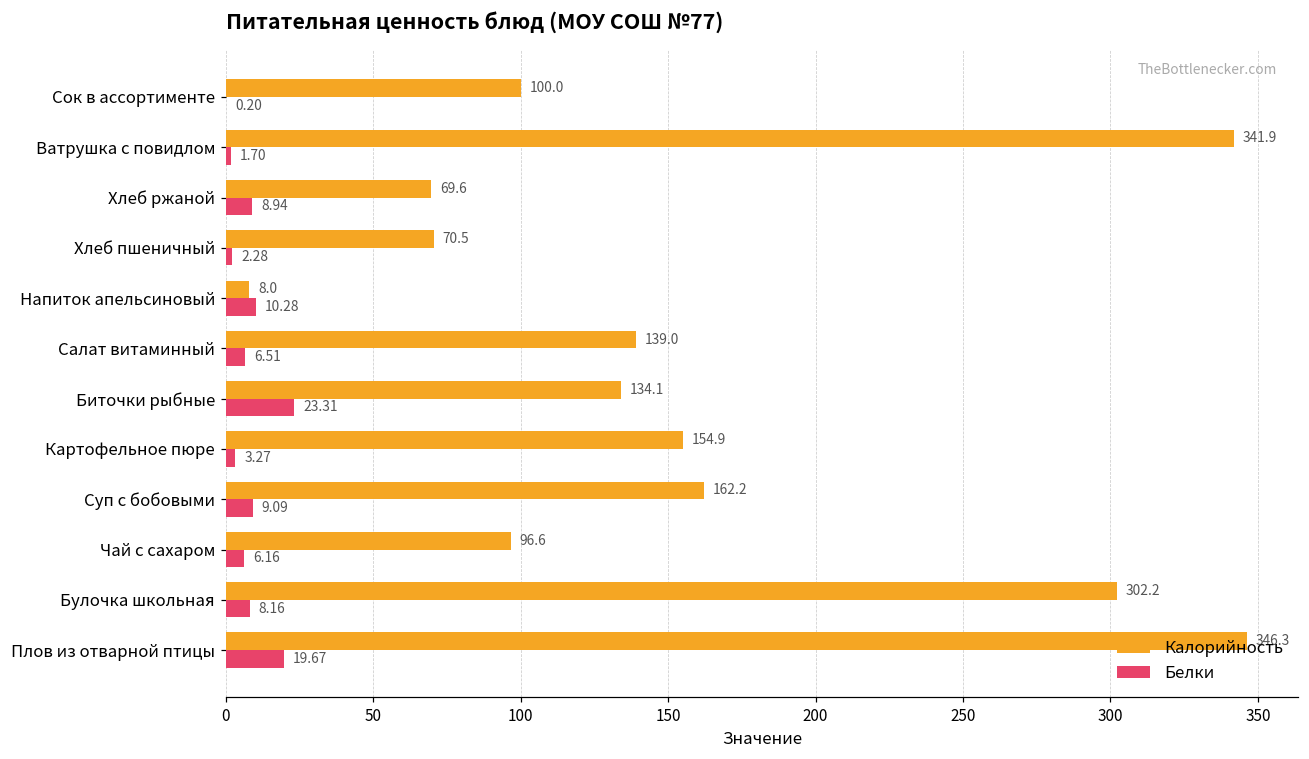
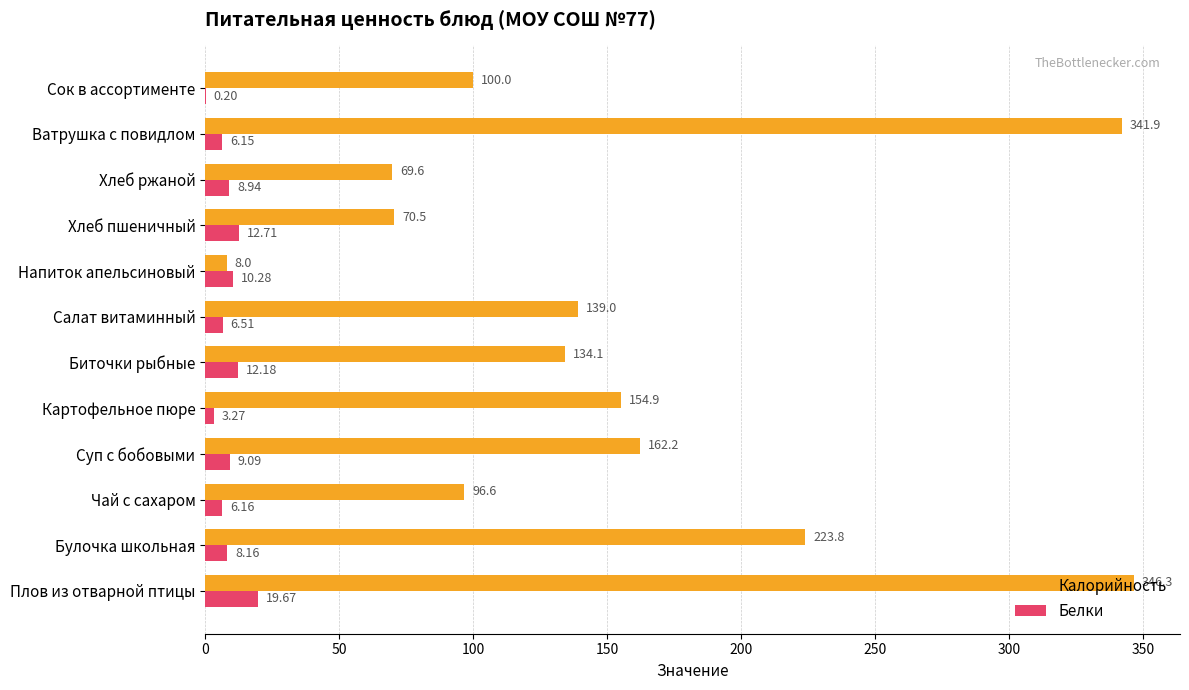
  {
    "Калорийность": {
      "Сок в ассортименте": 100.0,
      "Ватрушка с повидлом": 341.9,
      "Хлеб ржаной": 69.6,
      "Хлеб пшеничный": 70.5,
      "Напиток апельсиновый": 8.0,
      "Салат витаминный": 139.0,
      "Биточки рыбные": 134.1,
      "Картофельное пюре": 154.9,
      "Суп с бобовыми": 162.2,
      "Чай с сахаром": 96.6,
-     "Булочка школьная": 302.2,
+     "Булочка школьная": 223.8,
      "Плов из отварной птицы": 346.3
    },
    "Белки": {
      "Сок в ассортименте": 0.20,
-     "Ватрушка с повидлом": 1.70,
+     "Ватрушка с повидлом": 6.15,
      "Хлеб ржаной": 8.94,
-     "Хлеб пшеничный": 2.28,
+     "Хлеб пшеничный": 12.71,
      "Напиток апельсиновый": 10.28,
      "Салат витаминный": 6.51,
-     "Биточки рыбные": 23.31,
+     "Биточки рыбные": 12.18,
      "Картофельное пюре": 3.27,
      "Суп с бобовыми": 9.09,
      "Чай с сахаром": 6.16,
      "Булочка школьная": 8.16,
      "Плов из отварной птицы": 19.67
    }
  }
